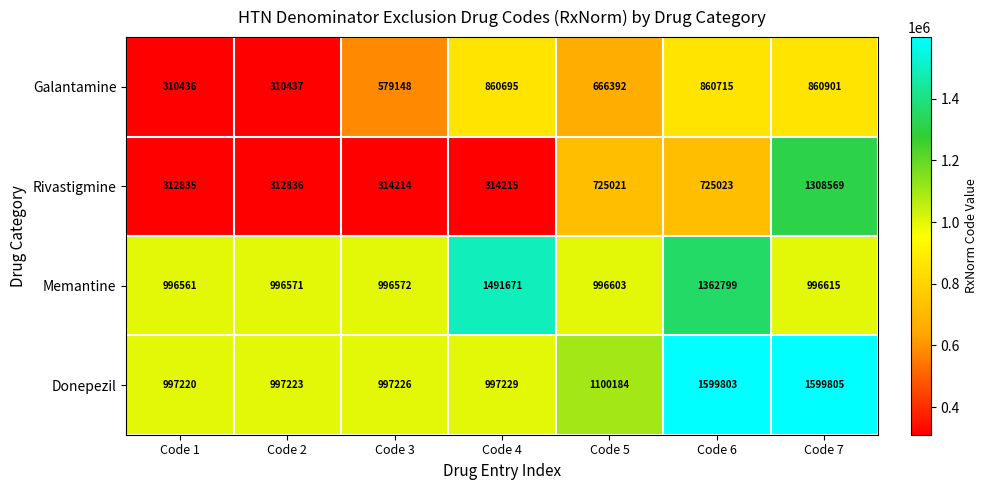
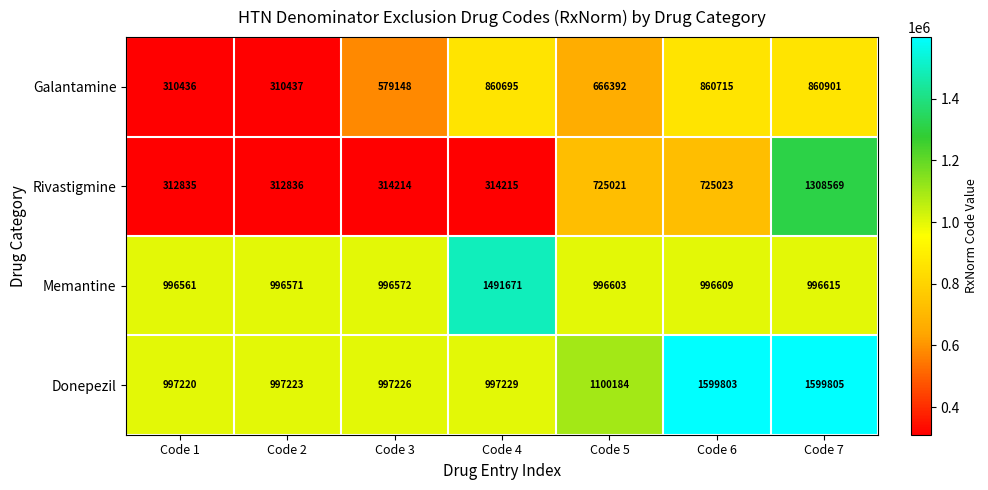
  {
    "Galantamine": {
      "Code 1": 310436,
      "Code 2": 310437,
      "Code 3": 579148,
      "Code 4": 860695,
      "Code 5": 666392,
      "Code 6": 860715,
      "Code 7": 860901
    },
    "Rivastigmine": {
      "Code 1": 312835,
      "Code 2": 312836,
      "Code 3": 314214,
      "Code 4": 314215,
      "Code 5": 725021,
      "Code 6": 725023,
      "Code 7": 1308569
    },
    "Memantine": {
      "Code 1": 996561,
      "Code 2": 996571,
      "Code 3": 996572,
      "Code 4": 1491671,
      "Code 5": 996603,
-     "Code 6": 1362799,
+     "Code 6": 996609,
      "Code 7": 996615
    },
    "Donepezil": {
      "Code 1": 997220,
      "Code 2": 997223,
      "Code 3": 997226,
      "Code 4": 997229,
      "Code 5": 1100184,
      "Code 6": 1599803,
      "Code 7": 1599805
    }
  }
